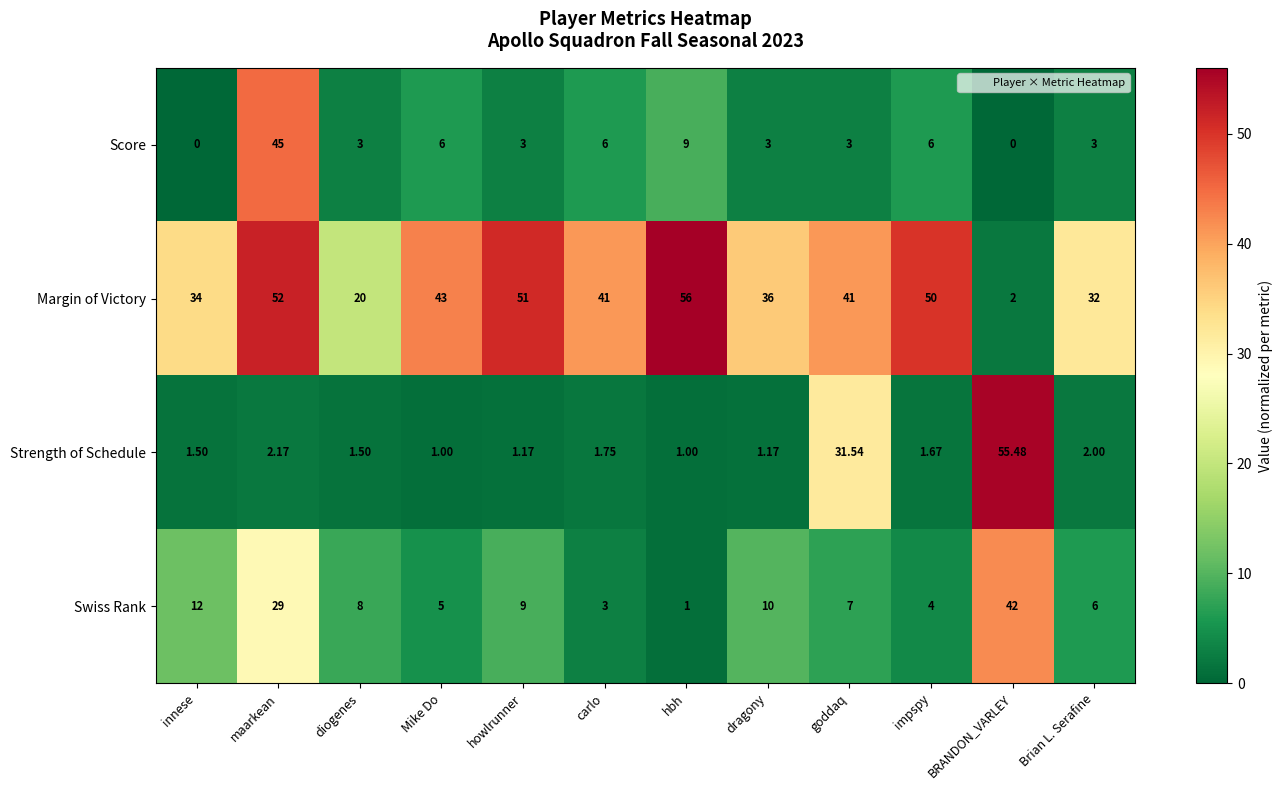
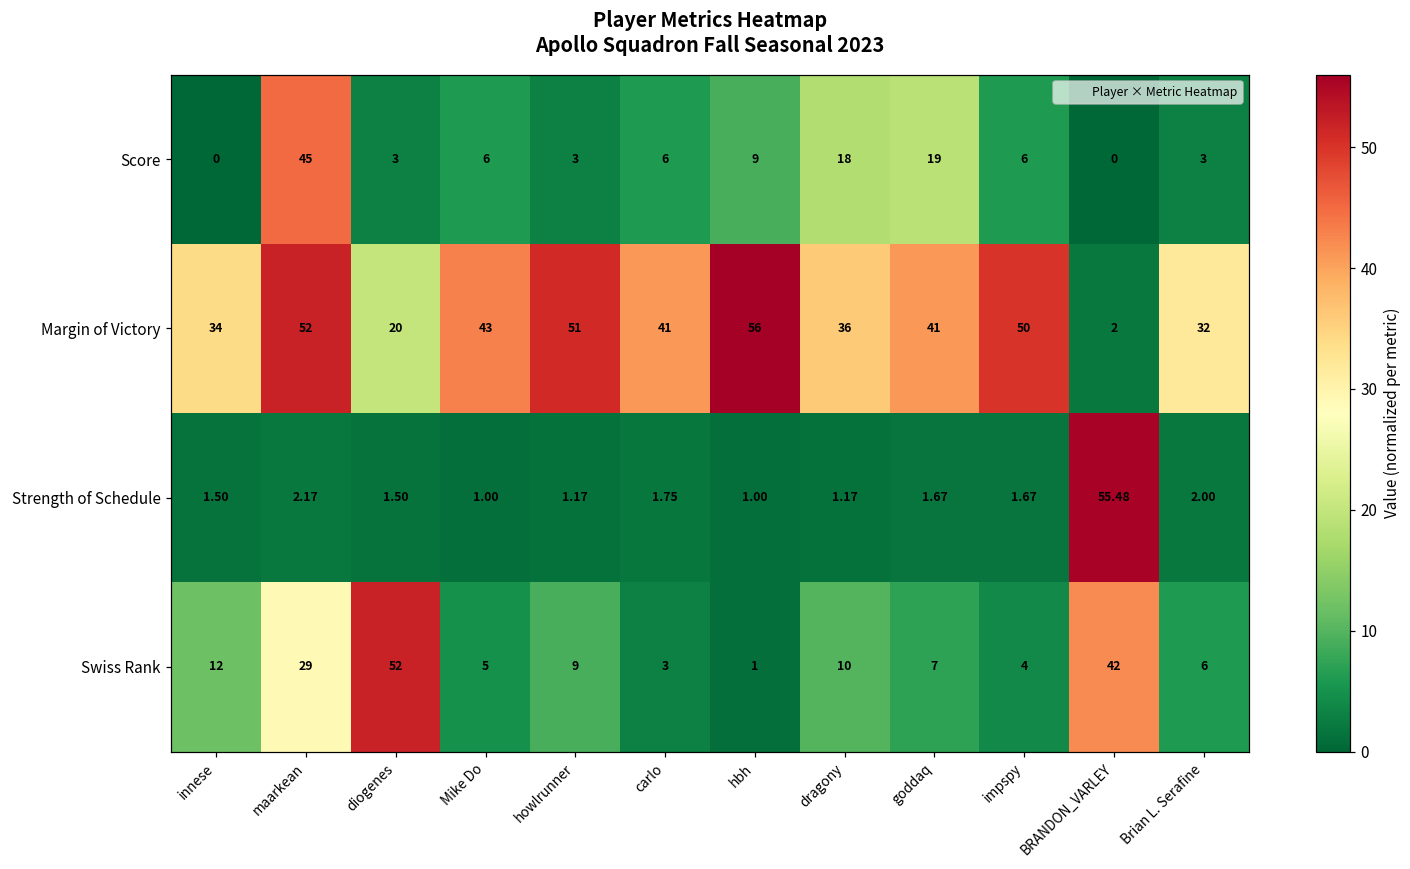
  {
    "Score": {
      "innese": 0,
      "maarkean": 45,
      "diogenes": 3,
      "Mike Do": 6,
      "howlrunner": 3,
      "carlo": 6,
      "hbh": 9,
-     "dragony": 3,
-     "goddaq": 3,
+     "dragony": 18,
+     "goddaq": 19,
      "impspy": 6,
      "BRANDON_VARLEY": 0,
      "Brian L. Serafine": 3
    },
    "Margin of Victory": {
      "innese": 34,
      "maarkean": 52,
      "diogenes": 20,
      "Mike Do": 43,
      "howlrunner": 51,
      "carlo": 41,
      "hbh": 56,
      "dragony": 36,
      "goddaq": 41,
      "impspy": 50,
      "BRANDON_VARLEY": 2,
      "Brian L. Serafine": 32
    },
    "Strength of Schedule": {
      "innese": 1.50,
      "maarkean": 2.17,
      "diogenes": 1.50,
      "Mike Do": 1.00,
      "howlrunner": 1.17,
      "carlo": 1.75,
      "hbh": 1.00,
      "dragony": 1.17,
-     "goddaq": 31.54,
+     "goddaq": 1.67,
      "impspy": 1.67,
      "BRANDON_VARLEY": 55.48,
      "Brian L. Serafine": 2.00
    },
    "Swiss Rank": {
      "innese": 12,
      "maarkean": 29,
-     "diogenes": 8,
+     "diogenes": 52,
      "Mike Do": 5,
      "howlrunner": 9,
      "carlo": 3,
      "hbh": 1,
      "dragony": 10,
      "goddaq": 7,
      "impspy": 4,
      "BRANDON_VARLEY": 42,
      "Brian L. Serafine": 6
    }
  }
